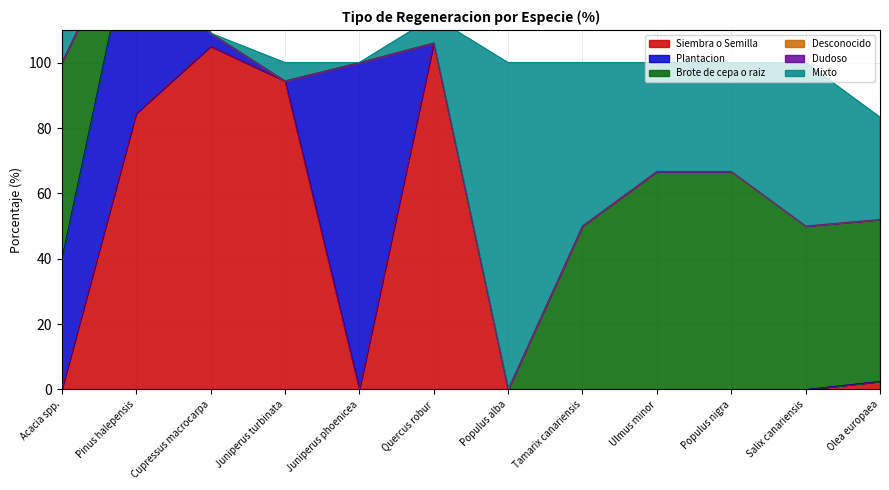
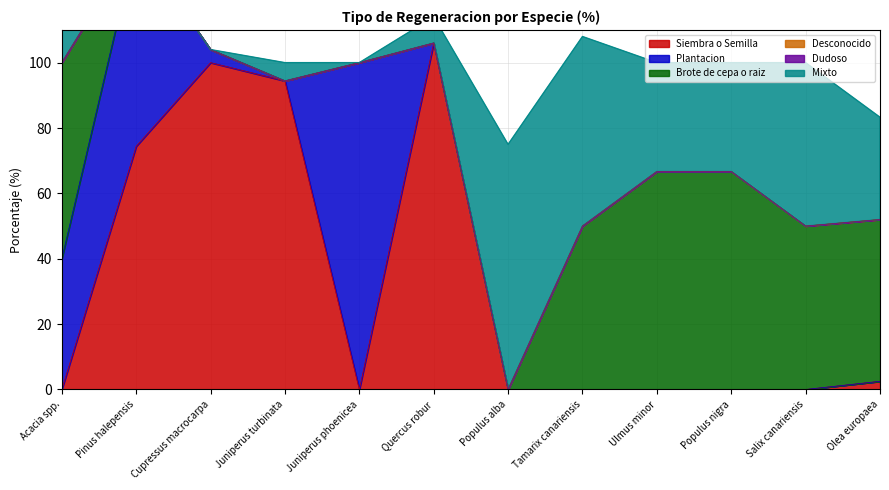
  {
    "Siembra o Semilla": {
      "Acacia spp.": 0,
-     "Pinus halepensis": 85,
-     "Cupressus macrocarpa": 105,
+     "Pinus halepensis": 74,
+     "Cupressus macrocarpa": 100,
      "Juniperus phoenicea": 0
    },
    "Plantacion": {
      "Acacia spp.": 40
    },
    "Mixto": {
      "Juniperus turbinata": 6,
-     "Populus alba": 100,
-     "Tamarix canariensis": 50,
+     "Populus alba": 75,
+     "Tamarix canariensis": 58,
      "Olea europaea": 31
    }
  }
